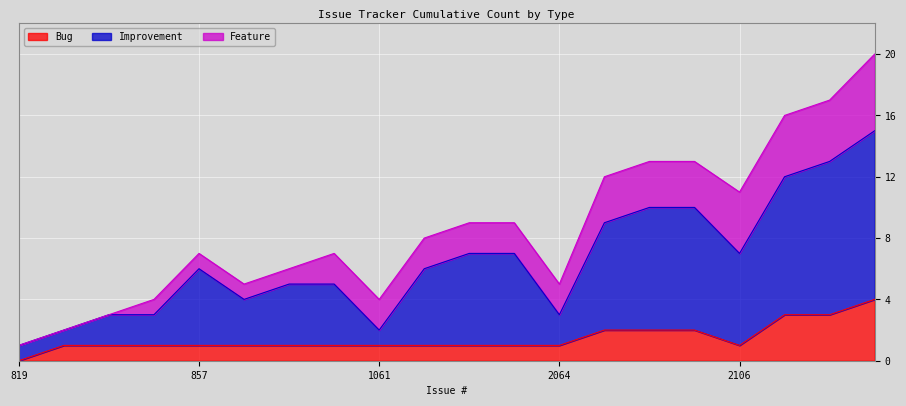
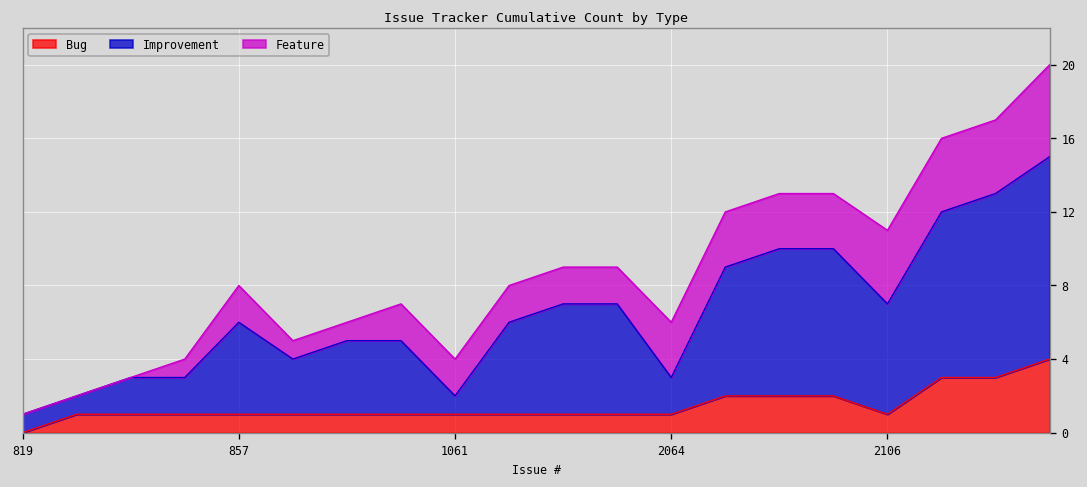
  {
    "Bug": {
      "819": 0,
      "857": 1,
      "1061": 1,
      "2064": 1,
      "2106": 1
    },
    "Improvement": {
      "857": 5,
      "1061": 1,
      "2064": 2,
      "2106": 6
    },
    "Feature": {
-     "857": 1,
+     "857": 2,
      "1061": 2,
-     "2064": 2,
+     "2064": 3,
      "2106": 4
    }
  }
